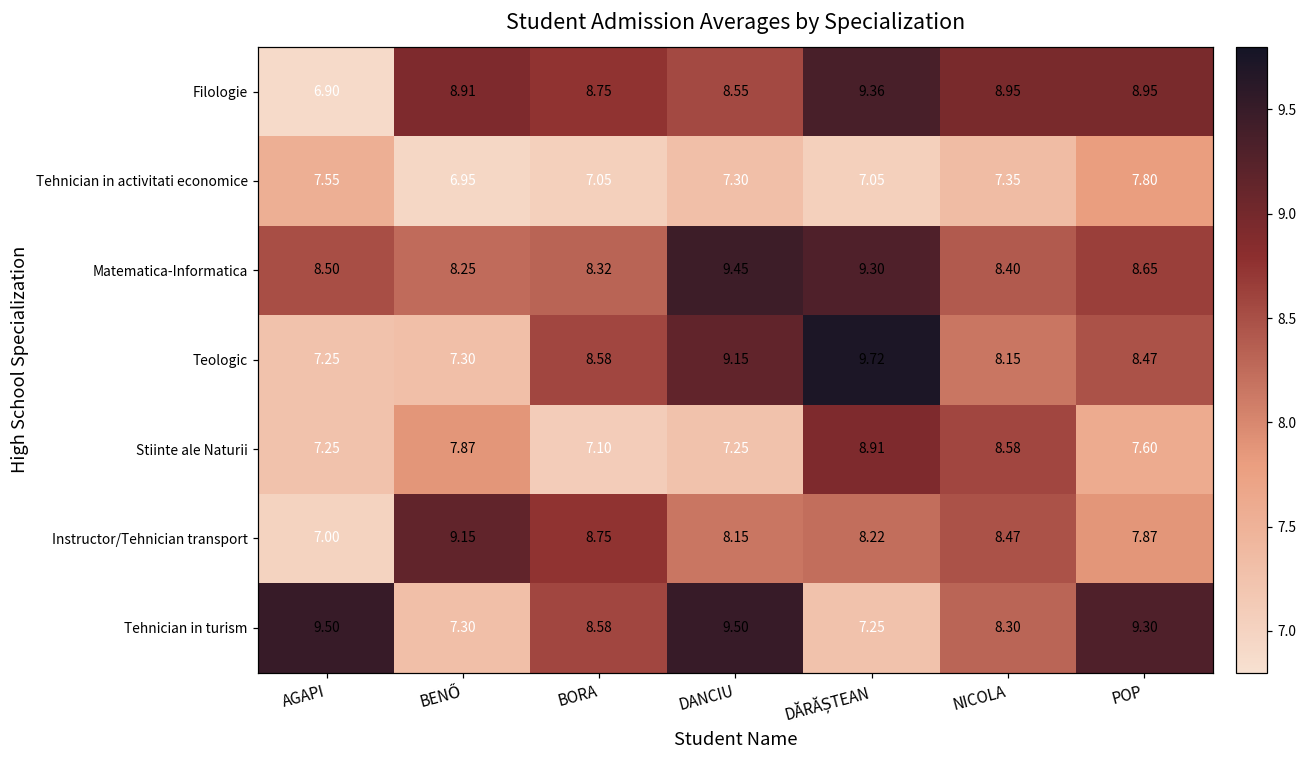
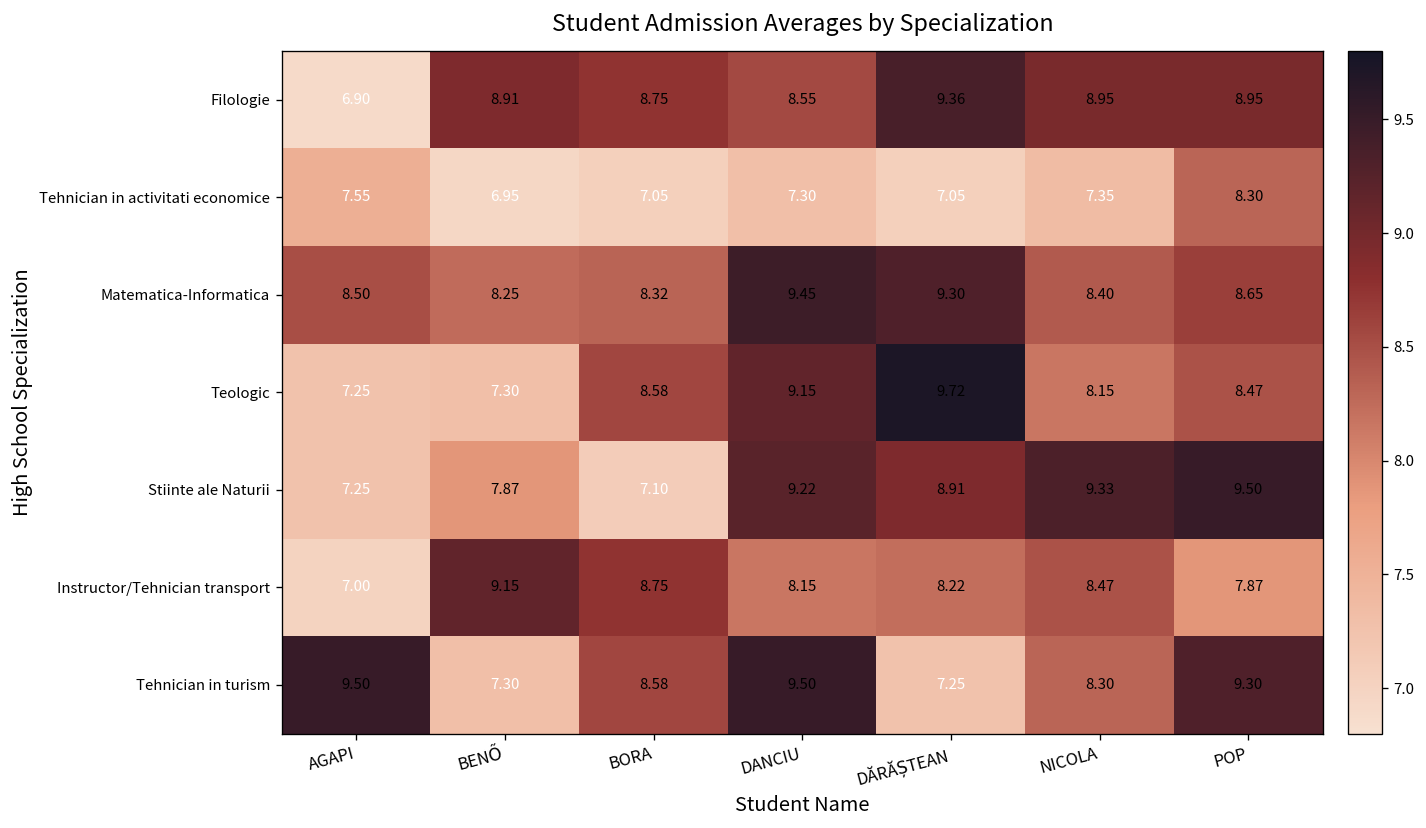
  {
    "Filologie": {
      "AGAPI": 6.90,
      "BENŐ": 8.91,
      "BORA": 8.75,
      "DANCIU": 8.55,
      "DĂRĂȘTEAN": 9.36,
      "NICOLA": 8.95,
      "POP": 8.95
    },
    "Tehnician in activitati economice": {
      "AGAPI": 7.55,
      "BENŐ": 6.95,
      "BORA": 7.05,
      "DANCIU": 7.30,
      "DĂRĂȘTEAN": 7.05,
      "NICOLA": 7.35,
-     "POP": 7.80
+     "POP": 8.30
    },
    "Matematica-Informatica": {
      "AGAPI": 8.50,
      "BENŐ": 8.25,
      "BORA": 8.32,
      "DANCIU": 9.45,
      "DĂRĂȘTEAN": 9.30,
      "NICOLA": 8.40,
      "POP": 8.65
    },
    "Teologic": {
      "AGAPI": 7.25,
      "BENŐ": 7.30,
      "BORA": 8.58,
      "DANCIU": 9.15,
      "NICOLA": 8.15,
      "POP": 8.47
    },
    "Stiinte ale Naturii": {
      "AGAPI": 7.25,
      "BENŐ": 7.87,
      "BORA": 7.10,
-     "DANCIU": 7.25,
+     "DANCIU": 9.22,
      "DĂRĂȘTEAN": 8.91,
-     "NICOLA": 8.58,
-     "POP": 7.60
+     "NICOLA": 9.33,
+     "POP": 9.50
    },
    "Instructor/Tehnician transport": {
      "AGAPI": 7.00,
      "BENŐ": 9.15,
      "BORA": 8.75,
      "DANCIU": 8.15,
      "DĂRĂȘTEAN": 8.22,
      "NICOLA": 8.47,
      "POP": 7.87
    },
    "Tehnician in turism": {
      "AGAPI": 9.50,
      "BENŐ": 7.30,
      "BORA": 8.58,
      "DANCIU": 9.50,
      "DĂRĂȘTEAN": 7.25,
      "NICOLA": 8.30,
      "POP": 9.30
    }
  }
